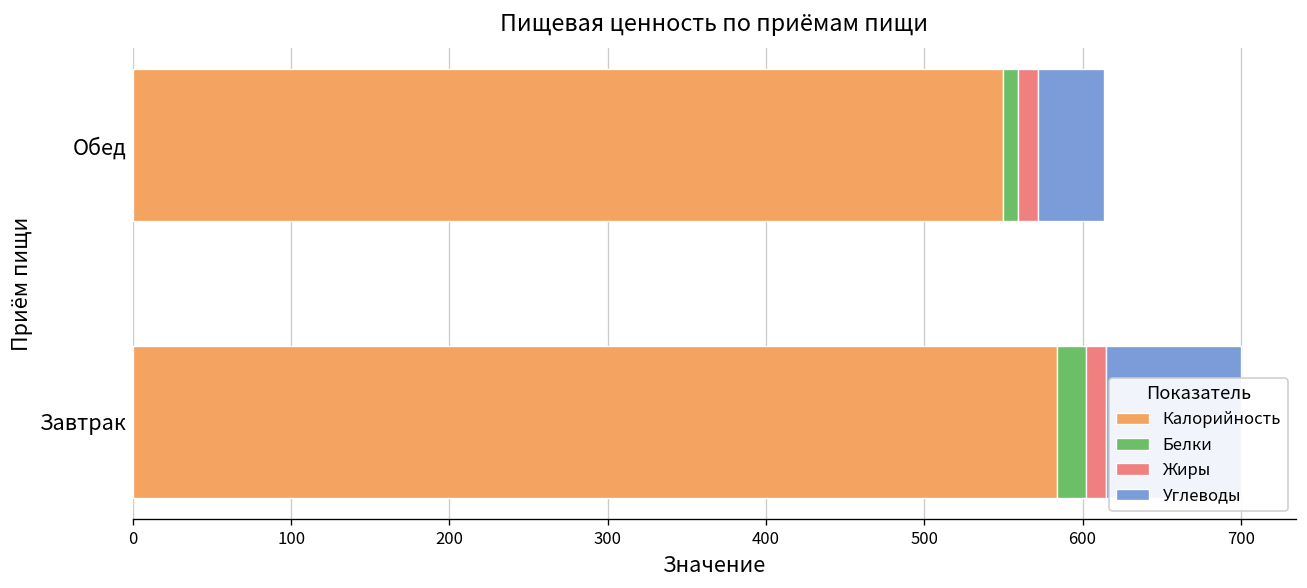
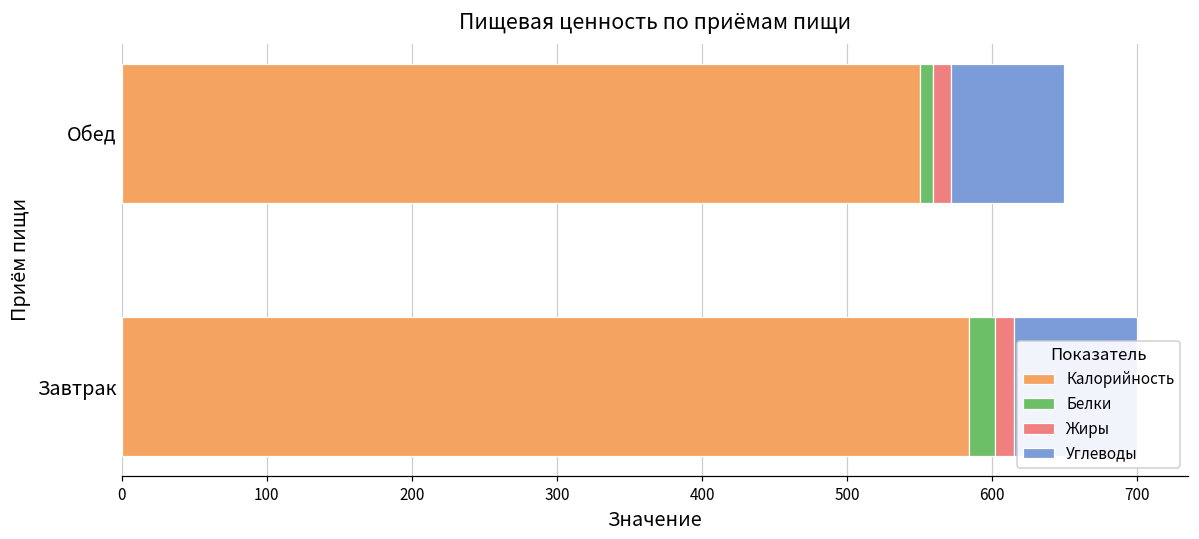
  {
    "Белки": {
      "Обед": 9,
      "Завтрак": 18
    },
    "Углеводы": {
-     "Обед": 42
+     "Обед": 78
    }
  }
